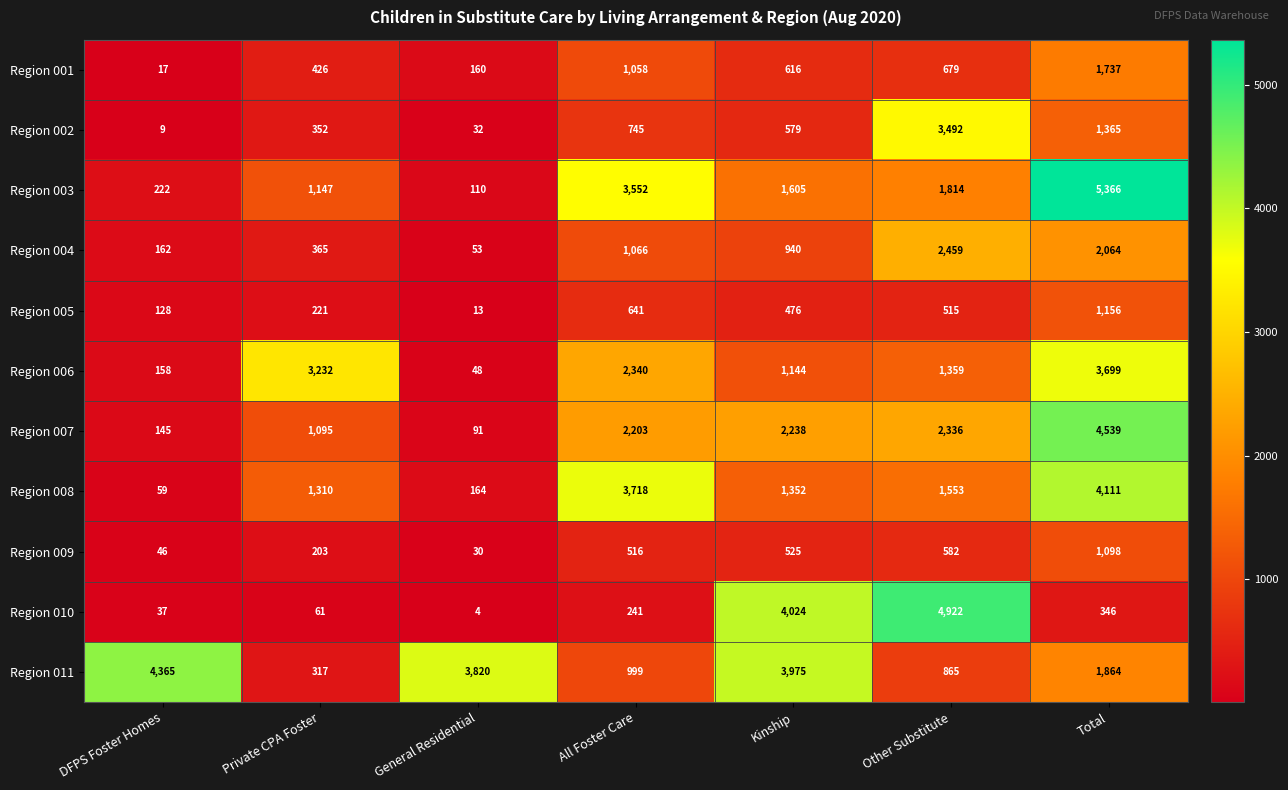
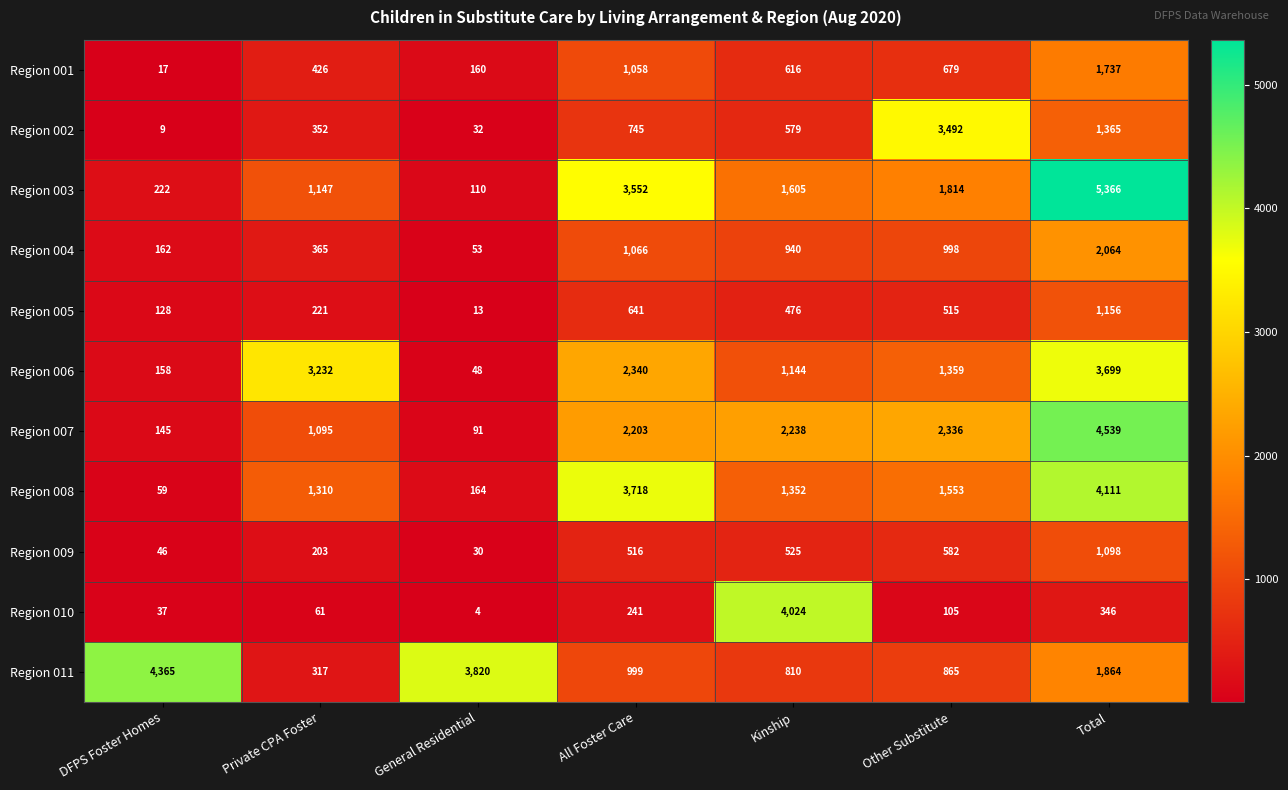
  {
    "Region 001": {
      "DFPS Foster Homes": "17",
      "Private CPA Foster": "426",
      "General Residential": "160",
      "All Foster Care": "1,058",
      "Kinship": "616",
      "Other Substitute": "679",
      "Total": "1,737"
    },
    "Region 002": {
      "DFPS Foster Homes": "9",
      "Private CPA Foster": "352",
      "General Residential": "32",
      "All Foster Care": "745",
      "Kinship": "579",
      "Other Substitute": "3,492",
      "Total": "1,365"
    },
    "Region 003": {
      "DFPS Foster Homes": "222",
      "Private CPA Foster": "1,147",
      "General Residential": "110",
      "All Foster Care": "3,552",
      "Kinship": "1,605",
      "Other Substitute": "1,814",
      "Total": "5,366"
    },
    "Region 004": {
      "DFPS Foster Homes": "162",
      "Private CPA Foster": "365",
      "General Residential": "53",
      "All Foster Care": "1,066",
      "Kinship": "940",
-     "Other Substitute": "2,459",
+     "Other Substitute": "998",
      "Total": "2,064"
    },
    "Region 005": {
      "DFPS Foster Homes": "128",
      "Private CPA Foster": "221",
      "General Residential": "13",
      "All Foster Care": "641",
      "Kinship": "476",
      "Other Substitute": "515",
      "Total": "1,156"
    },
    "Region 006": {
      "DFPS Foster Homes": "158",
      "Private CPA Foster": "3,232",
      "General Residential": "48",
      "All Foster Care": "2,340",
      "Kinship": "1,144",
      "Other Substitute": "1,359",
      "Total": "3,699"
    },
    "Region 007": {
      "DFPS Foster Homes": "145",
      "Private CPA Foster": "1,095",
      "General Residential": "91",
      "All Foster Care": "2,203",
      "Kinship": "2,238",
      "Other Substitute": "2,336",
      "Total": "4,539"
    },
    "Region 008": {
      "DFPS Foster Homes": "59",
      "Private CPA Foster": "1,310",
      "General Residential": "164",
      "All Foster Care": "3,718",
      "Kinship": "1,352",
      "Other Substitute": "1,553",
      "Total": "4,111"
    },
    "Region 009": {
      "DFPS Foster Homes": "46",
      "Private CPA Foster": "203",
      "General Residential": "30",
      "All Foster Care": "516",
      "Kinship": "525",
      "Other Substitute": "582",
      "Total": "1,098"
    },
    "Region 010": {
      "DFPS Foster Homes": "37",
      "Private CPA Foster": "61",
      "General Residential": "4",
      "All Foster Care": "241",
      "Kinship": "4,024",
-     "Other Substitute": "4,922",
+     "Other Substitute": "105",
      "Total": "346"
    },
    "Region 011": {
      "DFPS Foster Homes": "4,365",
      "Private CPA Foster": "317",
      "General Residential": "3,820",
      "All Foster Care": "999",
-     "Kinship": "3,975",
+     "Kinship": "810",
      "Other Substitute": "865",
      "Total": "1,864"
    }
  }
